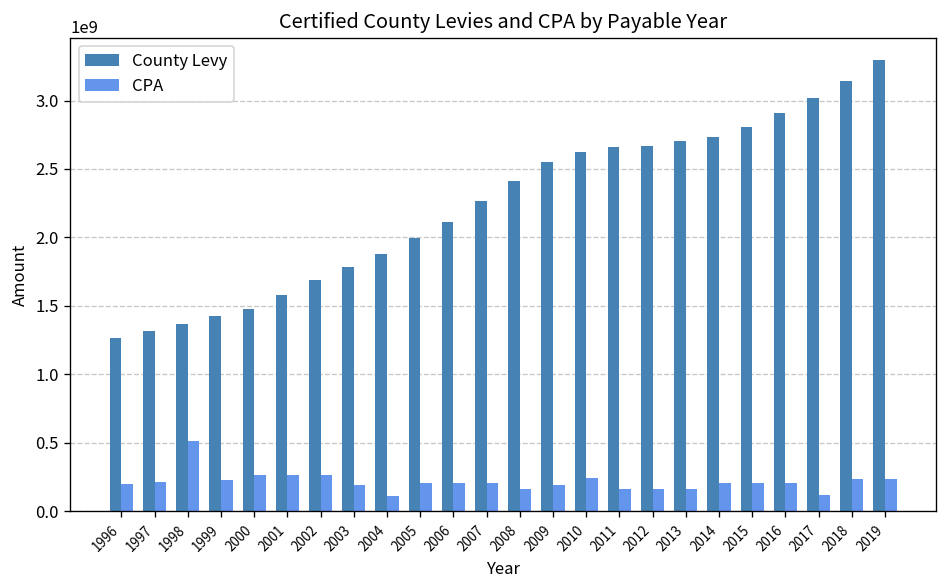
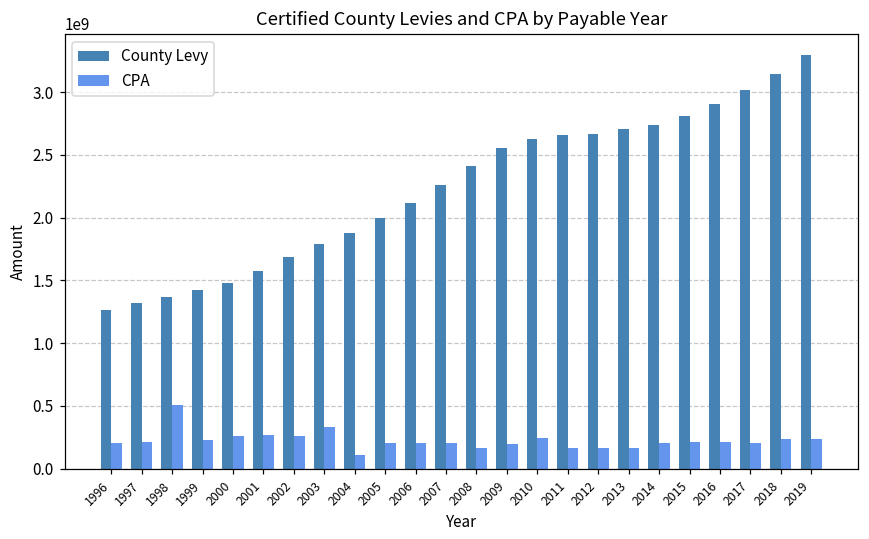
  {
    "County Levy": {
      "1996": 1270000000,
      "1997": 1320000000,
      "1998": 1370000000,
      "1999": 1430000000,
      "2000": 1480000000,
      "2001": 1580000000,
      "2002": 1690000000,
      "2003": 1790000000,
      "2004": 1880000000,
      "2005": 1990000000,
      "2006": 2120000000,
      "2007": 2260000000,
      "2008": 2410000000,
      "2009": 2550000000,
      "2010": 2630000000,
      "2011": 2660000000,
      "2012": 2670000000,
      "2013": 2700000000,
      "2014": 2740000000,
      "2015": 2810000000,
      "2016": 2910000000,
      "2017": 3020000000,
      "2018": 3140000000,
      "2019": 3290000000
    },
    "CPA": {
      "1996": 200000000,
      "1997": 220000000,
      "1998": 510000000,
      "1999": 230000000,
      "2000": 260000000,
      "2001": 260000000,
      "2002": 260000000,
-     "2003": 190000000,
+     "2003": 330000000,
      "2004": 110000000,
      "2005": 210000000,
      "2006": 210000000,
      "2007": 210000000,
      "2008": 160000000,
      "2009": 190000000,
      "2010": 240000000,
      "2011": 160000000,
      "2012": 160000000,
      "2013": 170000000,
      "2014": 210000000,
      "2015": 210000000,
      "2016": 210000000,
-     "2017": 120000000,
+     "2017": 210000000,
      "2018": 230000000,
      "2019": 230000000
    }
  }
